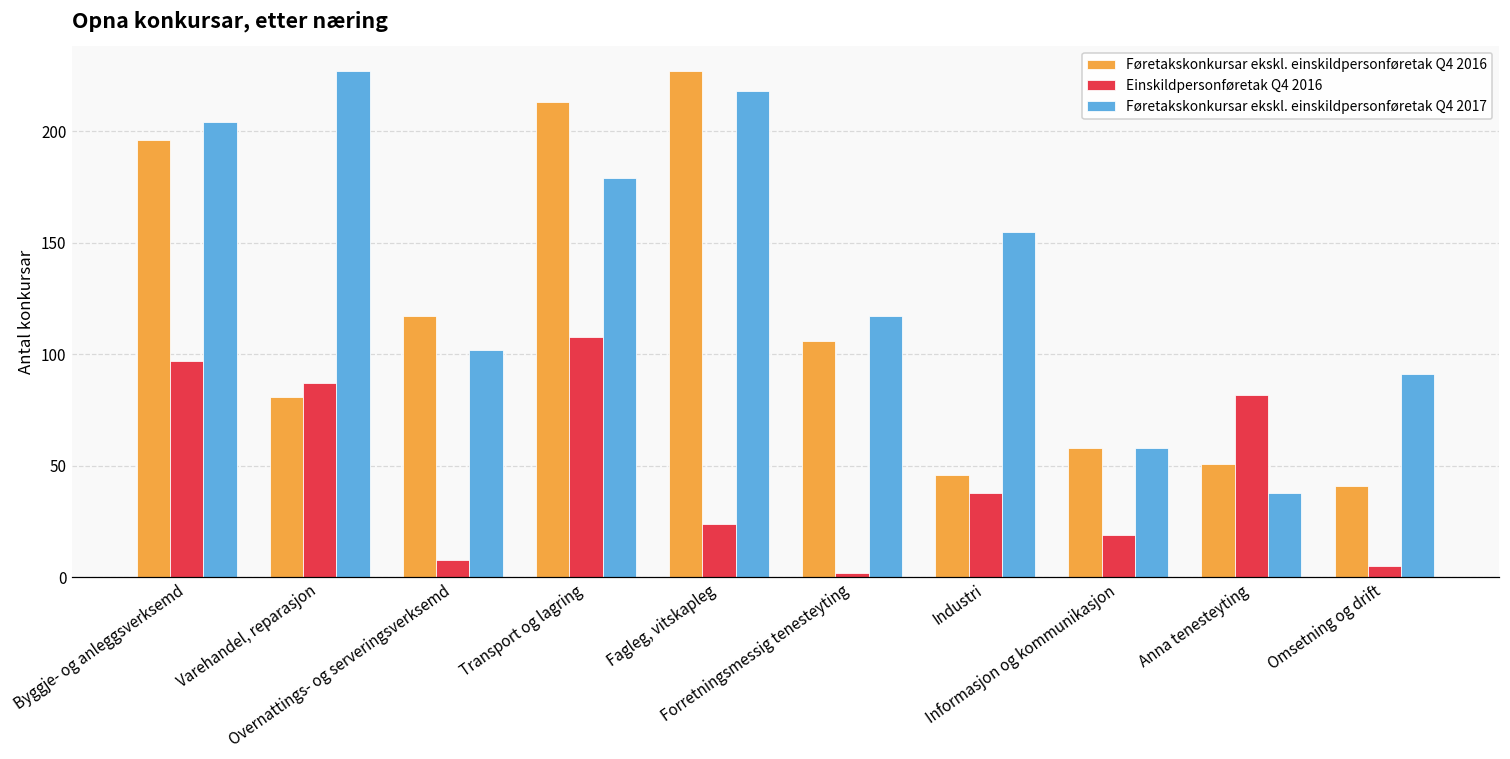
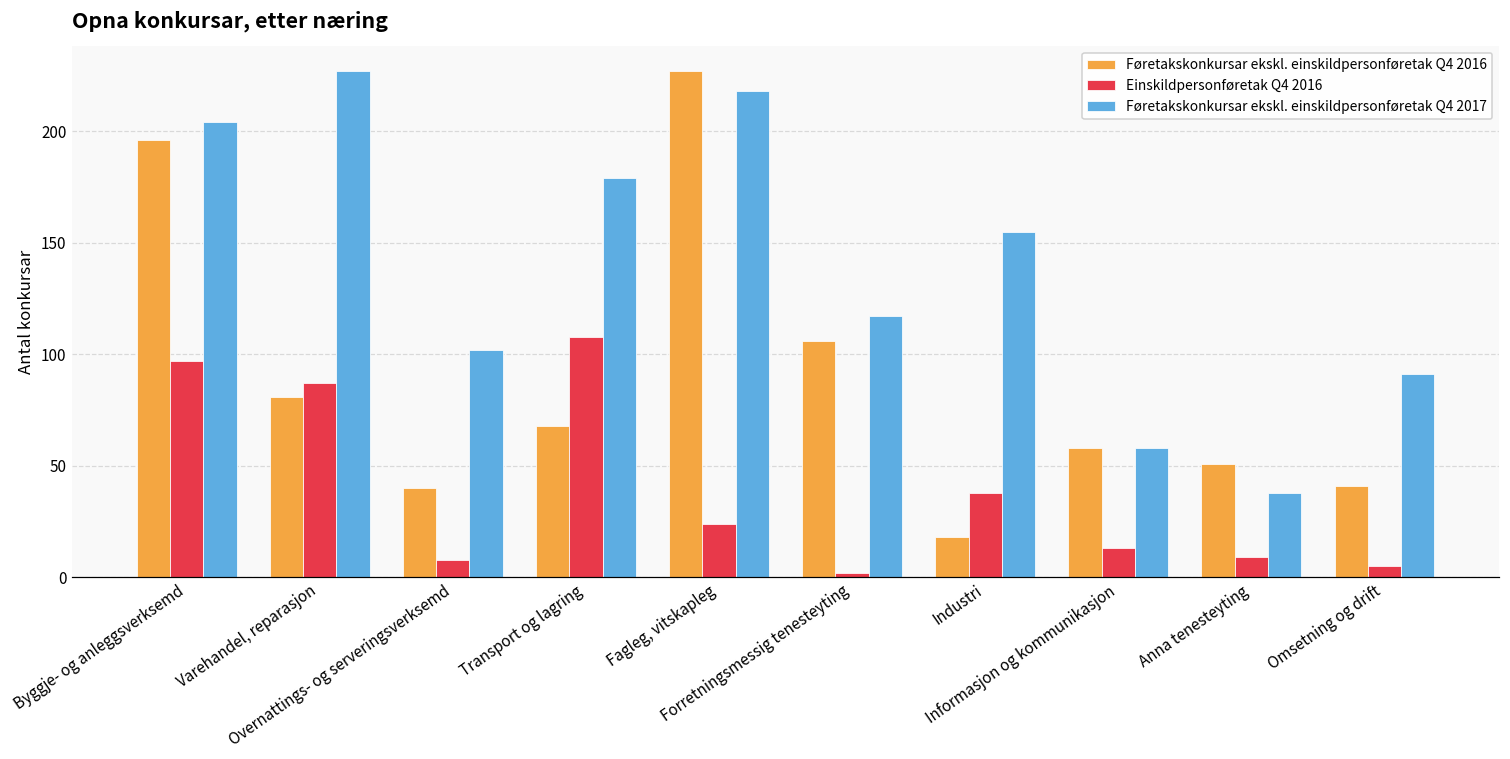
  {
    "Føretakskonkursar ekskl. einskildpersonføretak Q4 2016": {
      "Byggje- og anleggsverksemd": 196,
      "Varehandel, reparasjon": 81,
-     "Overnattings- og serveringsverksemd": 117,
-     "Transport og lagring": 213,
+     "Overnattings- og serveringsverksemd": 40,
+     "Transport og lagring": 68,
      "Fagleg, vitskapleg": 227,
      "Forretningsmessig tenesteyting": 106,
-     "Industri": 46,
+     "Industri": 18,
      "Informasjon og kommunikasjon": 58,
      "Anna tenesteyting": 51,
      "Omsetning og drift": 41
    },
    "Einskildpersonføretak Q4 2016": {
      "Byggje- og anleggsverksemd": 97,
      "Varehandel, reparasjon": 87,
      "Overnattings- og serveringsverksemd": 8,
      "Transport og lagring": 108,
      "Fagleg, vitskapleg": 24,
      "Forretningsmessig tenesteyting": 2,
      "Industri": 38,
-     "Informasjon og kommunikasjon": 19,
-     "Anna tenesteyting": 82,
+     "Informasjon og kommunikasjon": 13,
+     "Anna tenesteyting": 9,
      "Omsetning og drift": 5
    },
    "Føretakskonkursar ekskl. einskildpersonføretak Q4 2017": {
      "Byggje- og anleggsverksemd": 204,
      "Varehandel, reparasjon": 227,
      "Overnattings- og serveringsverksemd": 102,
      "Transport og lagring": 179,
      "Fagleg, vitskapleg": 218,
      "Forretningsmessig tenesteyting": 117,
      "Industri": 155,
      "Informasjon og kommunikasjon": 58,
      "Anna tenesteyting": 38,
      "Omsetning og drift": 91
    }
  }
